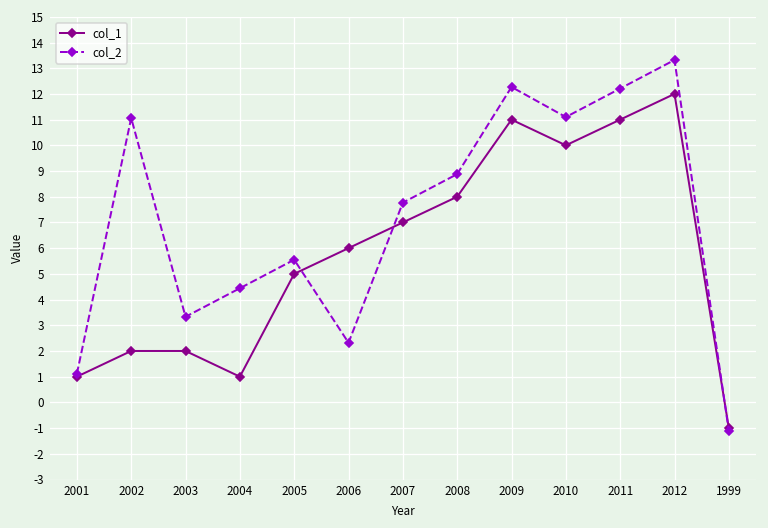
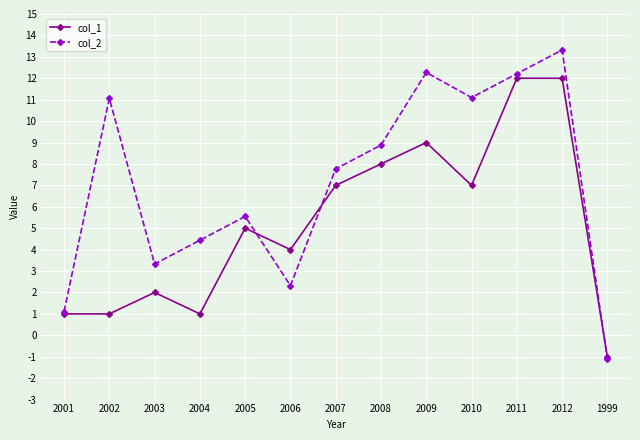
  {
    "col_1": {
-     "2002": 2,
+     "2002": 1,
      "2003": 2,
      "2004": 1,
      "2005": 5,
-     "2006": 6,
+     "2006": 4,
      "2007": 7,
      "2008": 8,
-     "2009": 11,
-     "2010": 10,
-     "2011": 11,
+     "2009": 9,
+     "2010": 7,
+     "2011": 12,
      "2012": 12
    },
    "col_2": {
      "2002": 11,
      "2003": 3.3,
      "2004": 4.4,
      "2005": 5.6,
      "2006": 2.3,
      "2007": 7.8,
      "2008": 8.9,
      "2009": 12.3,
      "2010": 11,
      "2011": 12.2,
      "2012": 13.3
    }
  }
